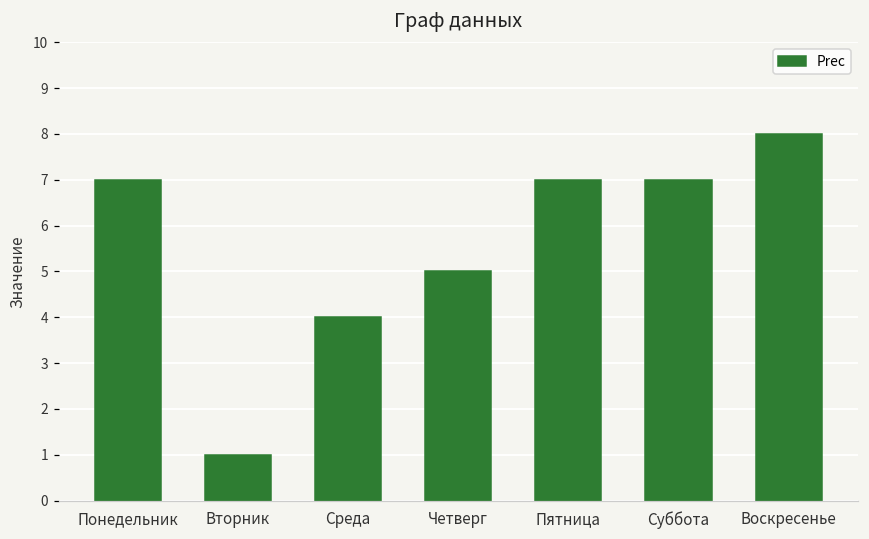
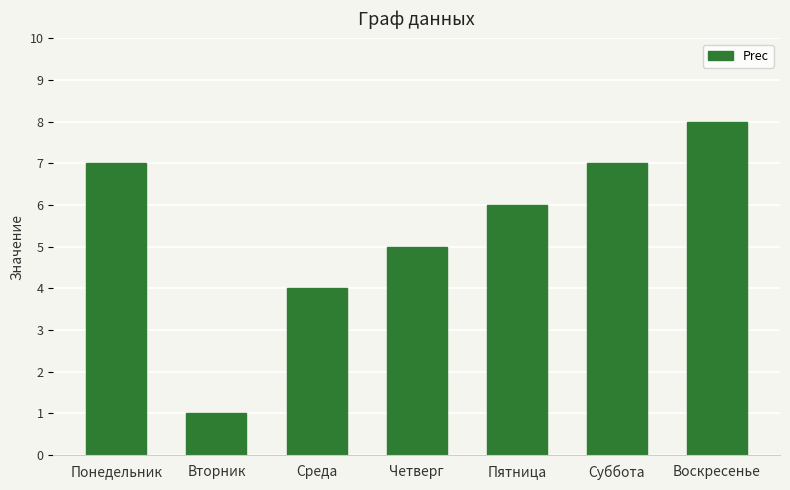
  {
    "Понедельник": 7,
    "Вторник": 1,
    "Среда": 4,
    "Четверг": 5,
-   "Пятница": 7,
+   "Пятница": 6,
    "Суббота": 7,
    "Воскресенье": 8
  }
